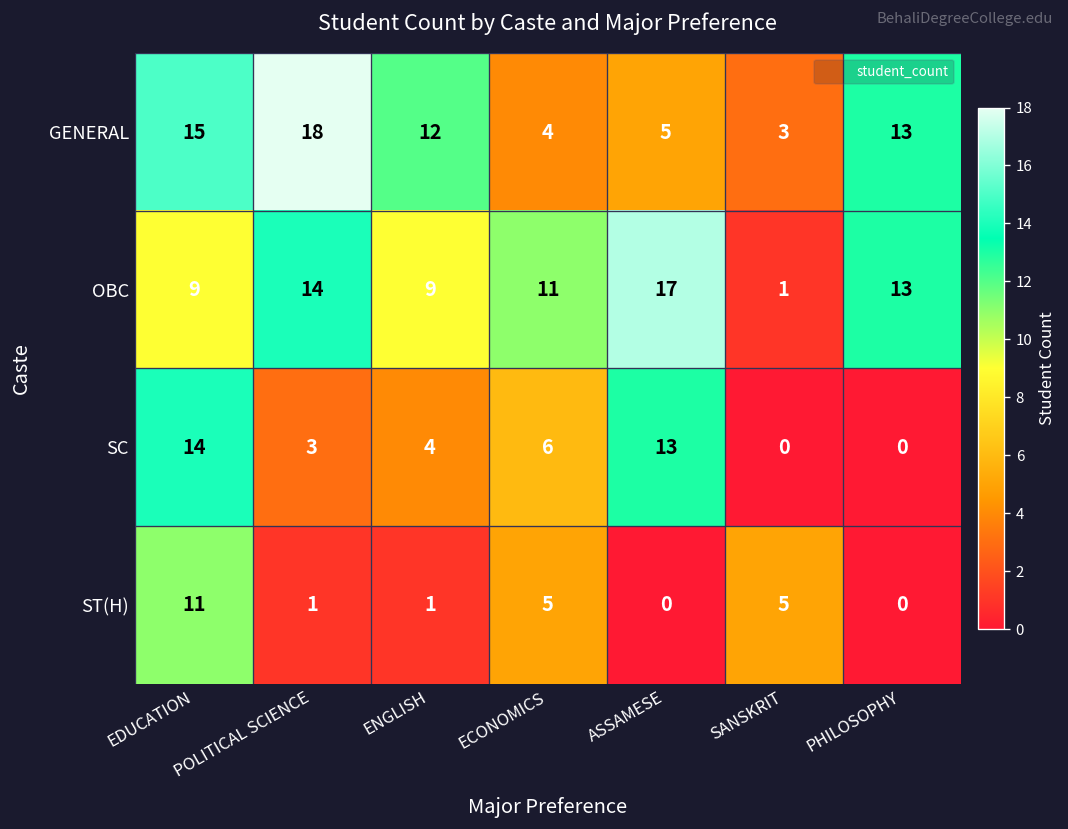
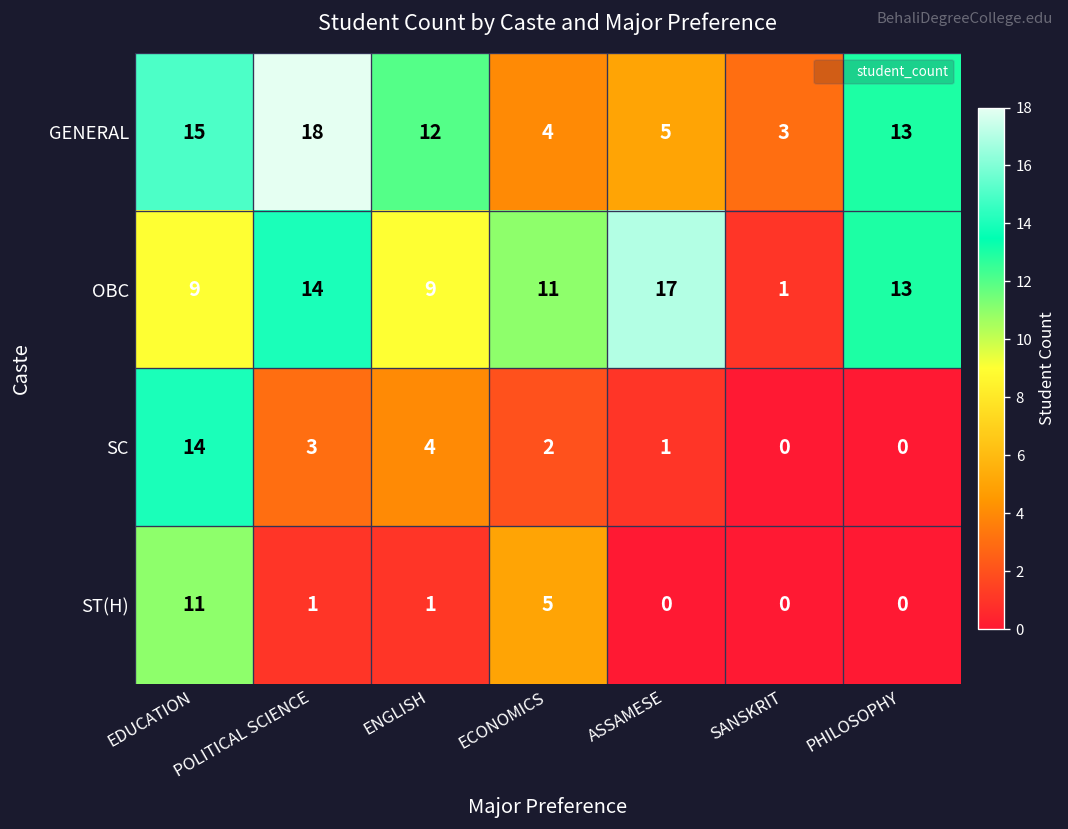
  {
    "GENERAL": {
      "EDUCATION": 15,
      "POLITICAL SCIENCE": 18,
      "ENGLISH": 12,
      "ECONOMICS": 4,
      "ASSAMESE": 5,
      "SANSKRIT": 3,
      "PHILOSOPHY": 13
    },
    "OBC": {
      "EDUCATION": 9,
      "POLITICAL SCIENCE": 14,
      "ENGLISH": 9,
      "ECONOMICS": 11,
      "ASSAMESE": 17,
      "SANSKRIT": 1,
      "PHILOSOPHY": 13
    },
    "SC": {
      "EDUCATION": 14,
      "POLITICAL SCIENCE": 3,
      "ENGLISH": 4,
-     "ECONOMICS": 6,
-     "ASSAMESE": 13,
+     "ECONOMICS": 2,
+     "ASSAMESE": 1,
      "SANSKRIT": 0,
      "PHILOSOPHY": 0
    },
    "ST(H)": {
      "EDUCATION": 11,
      "POLITICAL SCIENCE": 1,
      "ENGLISH": 1,
      "ECONOMICS": 5,
      "ASSAMESE": 0,
-     "SANSKRIT": 5,
+     "SANSKRIT": 0,
      "PHILOSOPHY": 0
    }
  }
